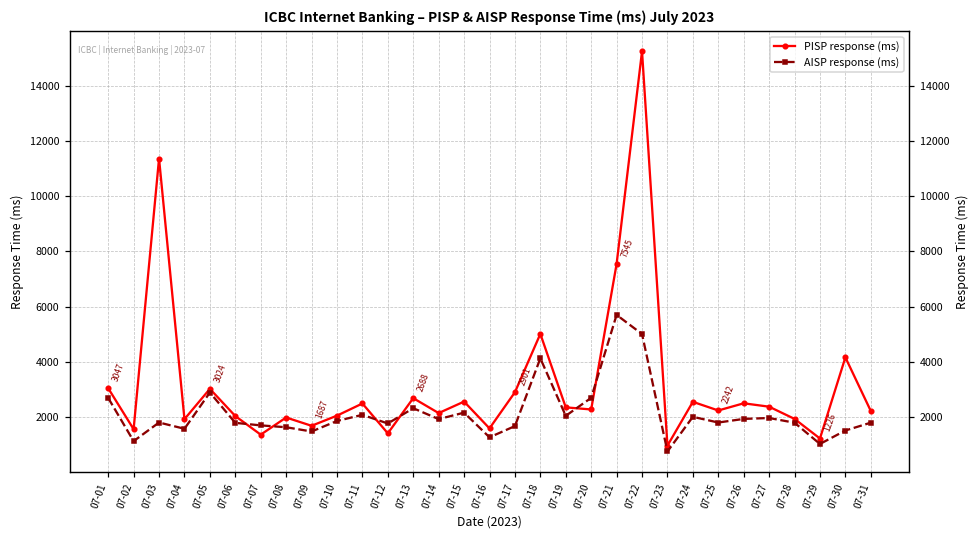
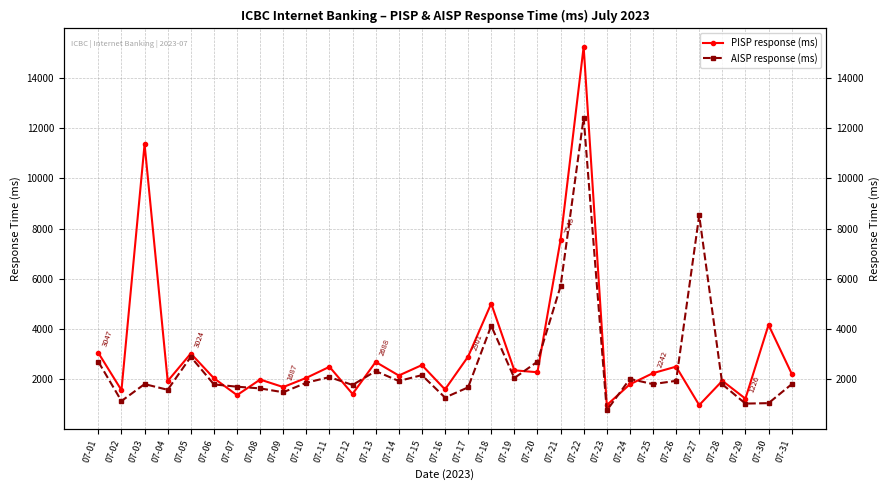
  {
    "PISP response (ms)": {
      "07-02": 1600,
      "07-03": 11400,
      "07-04": 1900,
      "07-06": 2000,
      "07-07": 1400,
      "07-08": 2000,
      "07-10": 2100,
      "07-11": 2500,
      "07-12": 1400,
      "07-14": 2100,
      "07-15": 2600,
      "07-16": 1600,
      "07-18": 5000,
      "07-19": 2400,
      "07-20": 2300,
      "07-22": 15200,
      "07-23": 1000,
-     "07-24": 2600,
+     "07-24": 1800,
      "07-26": 2500,
-     "07-27": 2400,
+     "07-27": 1000,
      "07-28": 1900,
      "07-30": 4200,
      "07-31": 2200
    },
    "AISP response (ms)": {
      "07-01": 2700,
      "07-02": 1100,
      "07-03": 1800,
      "07-04": 1600,
      "07-05": 2900,
      "07-06": 1800,
      "07-07": 1700,
      "07-08": 1600,
      "07-09": 1500,
      "07-10": 1900,
      "07-11": 2100,
      "07-12": 1800,
      "07-13": 2300,
      "07-14": 1900,
      "07-15": 2200,
      "07-16": 1300,
      "07-17": 1700,
      "07-18": 4100,
      "07-19": 2000,
      "07-20": 2700,
      "07-21": 5700,
-     "07-22": 5000,
+     "07-22": 12400,
      "07-23": 800,
      "07-24": 2000,
      "07-25": 1800,
      "07-26": 1900,
-     "07-27": 2000,
+     "07-27": 8500,
      "07-28": 1800,
      "07-29": 1000,
-     "07-30": 1500,
+     "07-30": 1000,
      "07-31": 1800
    }
  }
